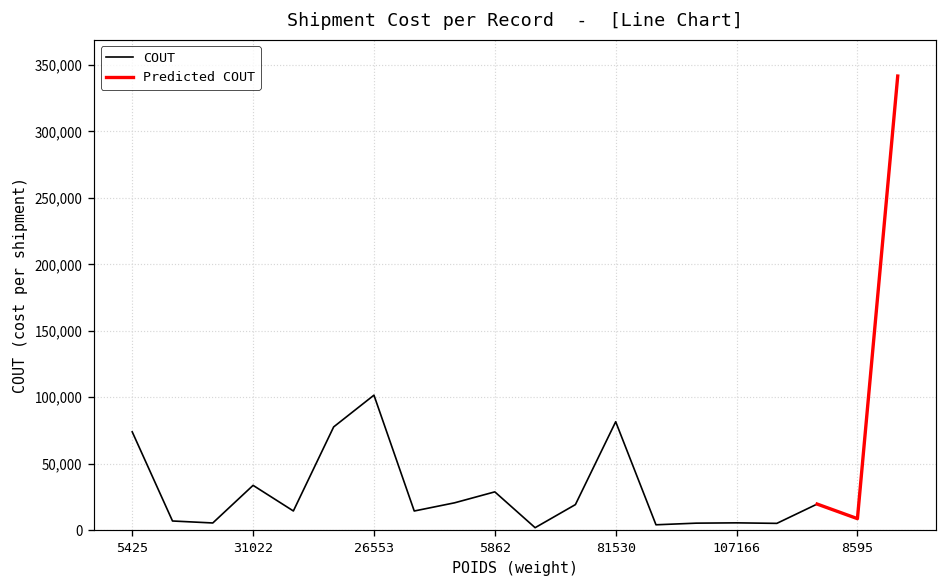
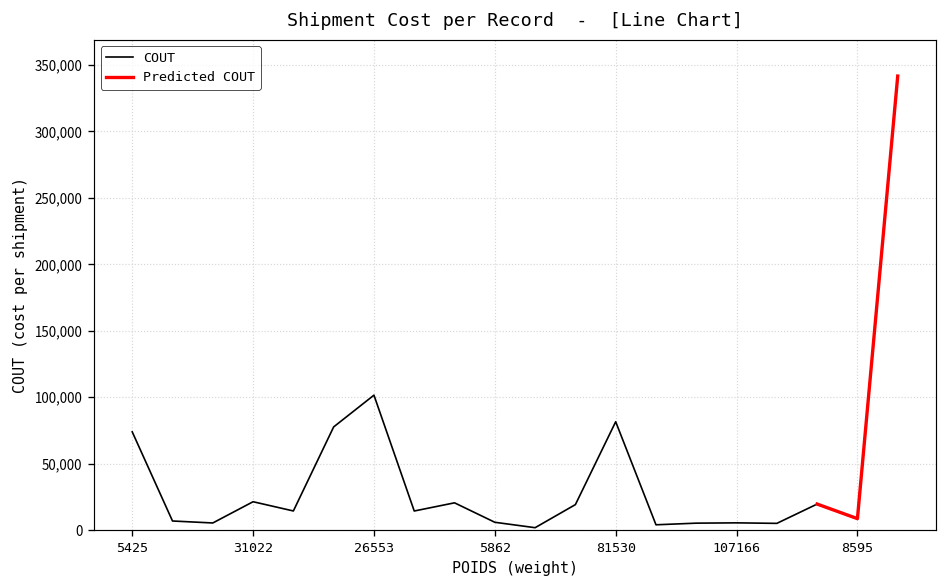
  {
    "COUT": {
      "5425": "74,000",
-     "31022": "34,000",
+     "31022": "21,000",
      "26553": "102,000",
-     "5862": "29,000",
+     "5862": "6,000",
      "81530": "82,000",
      "107166": "5,000"
    }
  }
